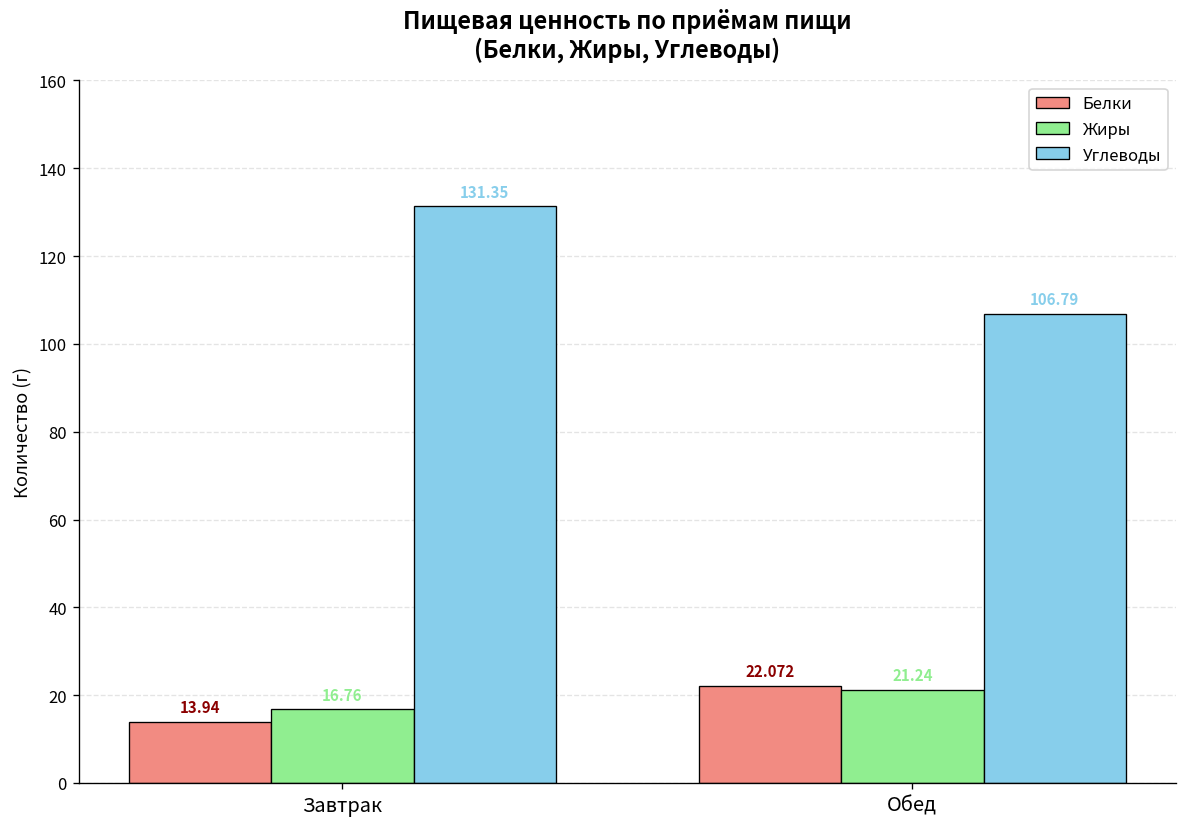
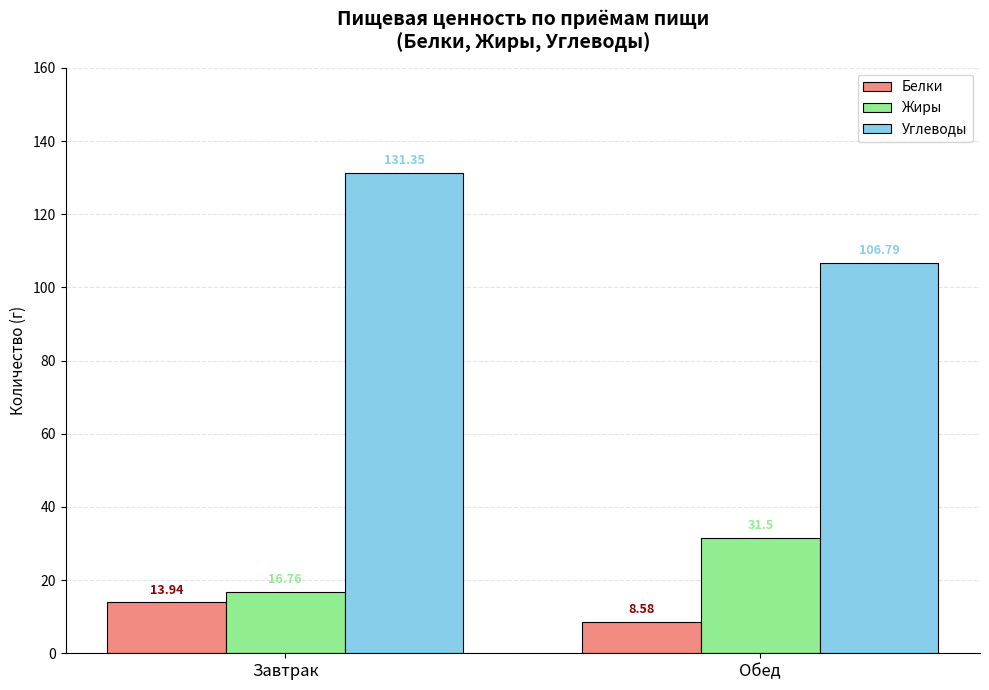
  {
    "Белки": {
      "Завтрак": 13.94,
-     "Обед": 22.072
+     "Обед": 8.58
    },
    "Жиры": {
      "Завтрак": 16.76,
-     "Обед": 21.24
+     "Обед": 31.5
    },
    "Углеводы": {
      "Завтрак": 131.35,
      "Обед": 106.79
    }
  }
